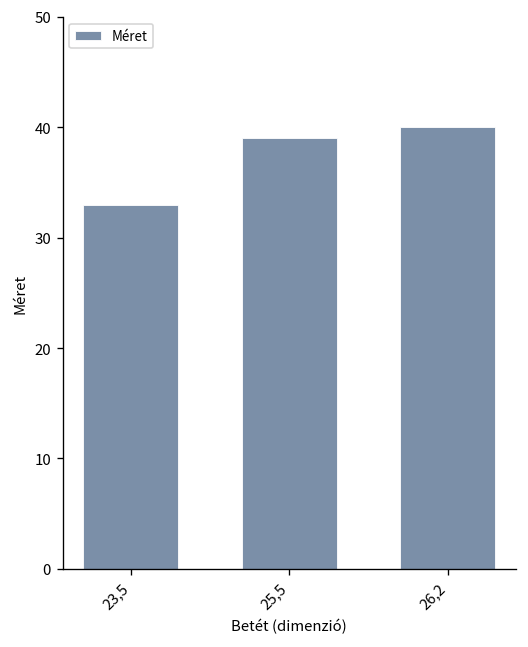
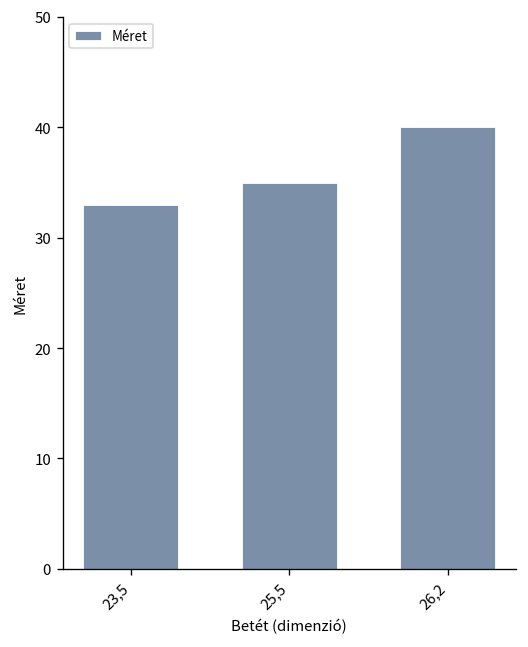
  {
    "23,5": 33,
-   "25,5": 39,
+   "25,5": 35,
    "26,2": 40
  }
